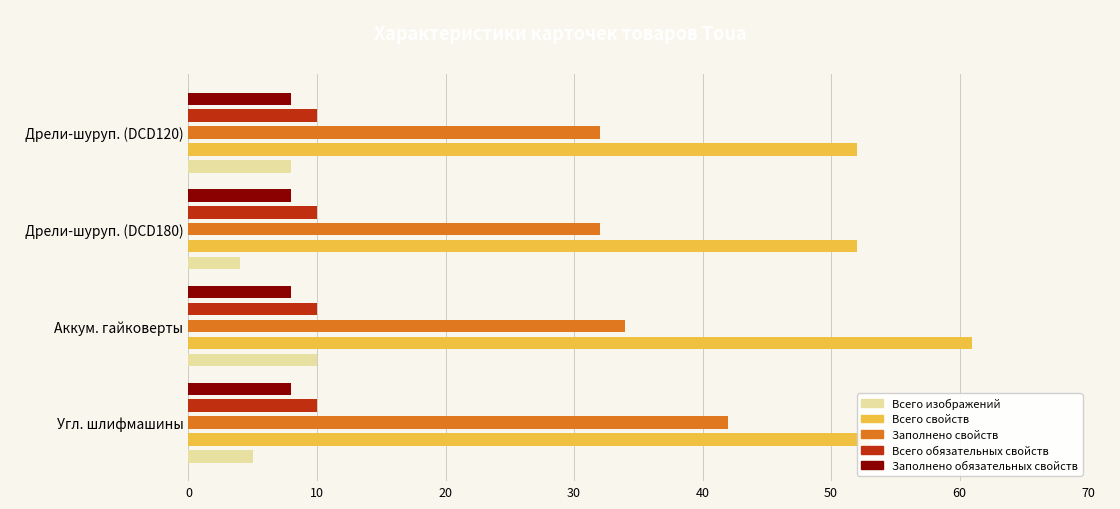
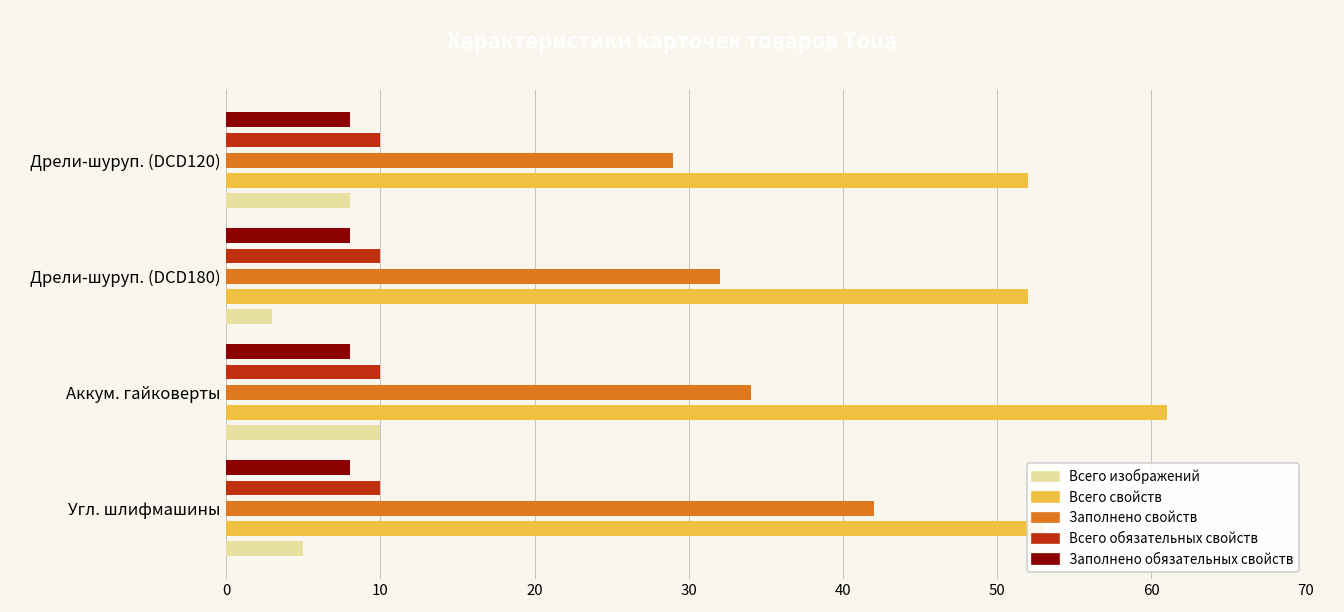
  {
    "Всего изображений": {
      "Дрели-шуруп. (DCD120)": 8,
-     "Дрели-шуруп. (DCD180)": 4,
+     "Дрели-шуруп. (DCD180)": 3,
      "Аккум. гайковерты": 10,
      "Угл. шлифмашины": 5
    },
    "Всего свойств": {
      "Дрели-шуруп. (DCD120)": 52,
      "Дрели-шуруп. (DCD180)": 52,
      "Аккум. гайковерты": 61
    },
    "Заполнено свойств": {
-     "Дрели-шуруп. (DCD120)": 32,
+     "Дрели-шуруп. (DCD120)": 29,
      "Дрели-шуруп. (DCD180)": 32,
      "Аккум. гайковерты": 34,
      "Угл. шлифмашины": 42
    },
    "Всего обязательных свойств": {
      "Дрели-шуруп. (DCD120)": 10,
      "Дрели-шуруп. (DCD180)": 10,
      "Аккум. гайковерты": 10,
      "Угл. шлифмашины": 10
    },
    "Заполнено обязательных свойств": {
      "Дрели-шуруп. (DCD120)": 8,
      "Дрели-шуруп. (DCD180)": 8,
      "Аккум. гайковерты": 8,
      "Угл. шлифмашины": 8
    }
  }
